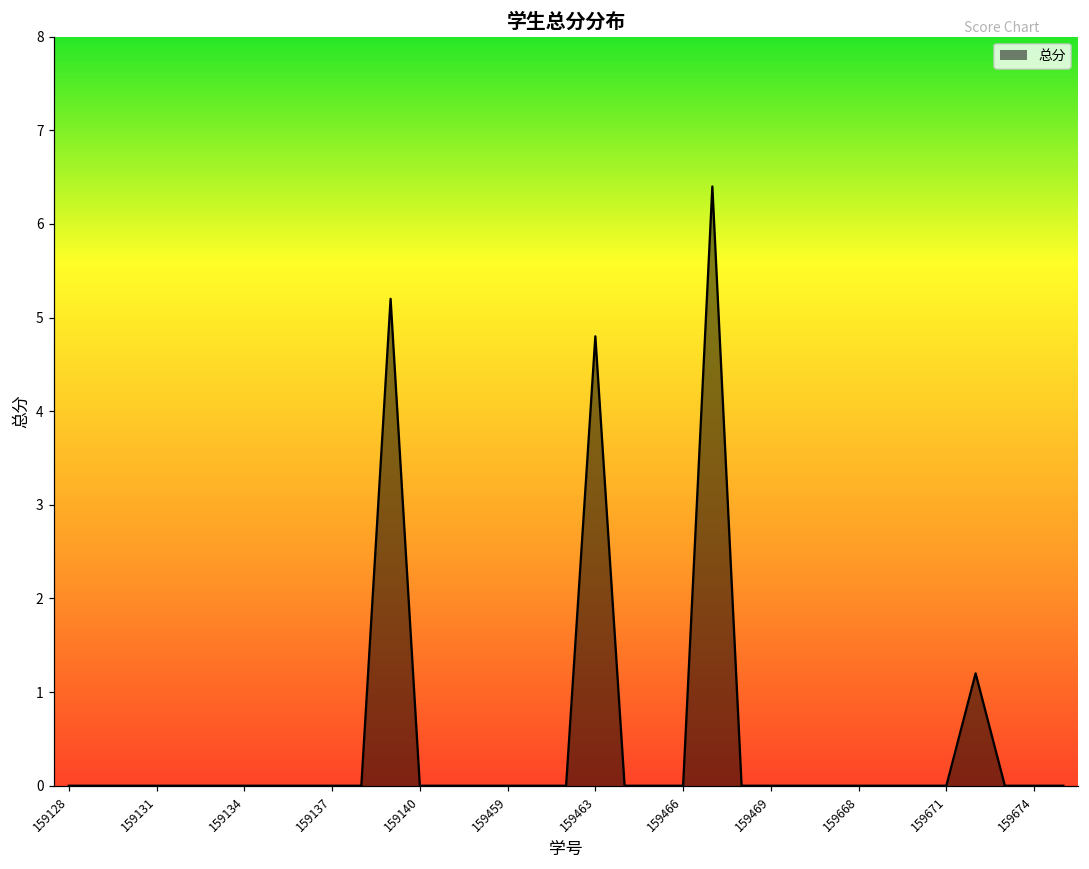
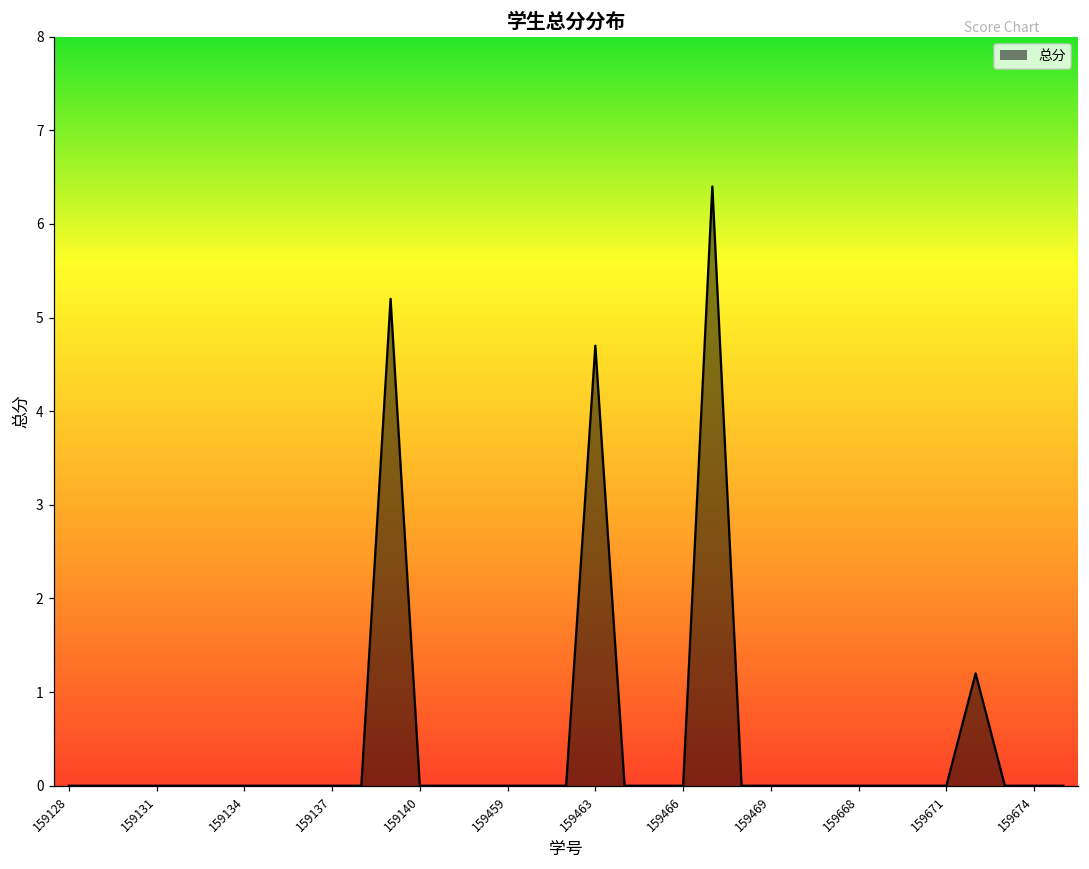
  {
    "159128": 0.0,
    "159131": 0.0,
    "159134": 0.0,
    "159137": 0.0,
    "159140": 0.0,
    "159459": 0.0,
-   "159463": 4.8,
+   "159463": 4.7,
    "159466": 0.0,
    "159469": 0.0,
    "159668": 0.0,
    "159671": 0.0,
    "159674": 0.0
  }
